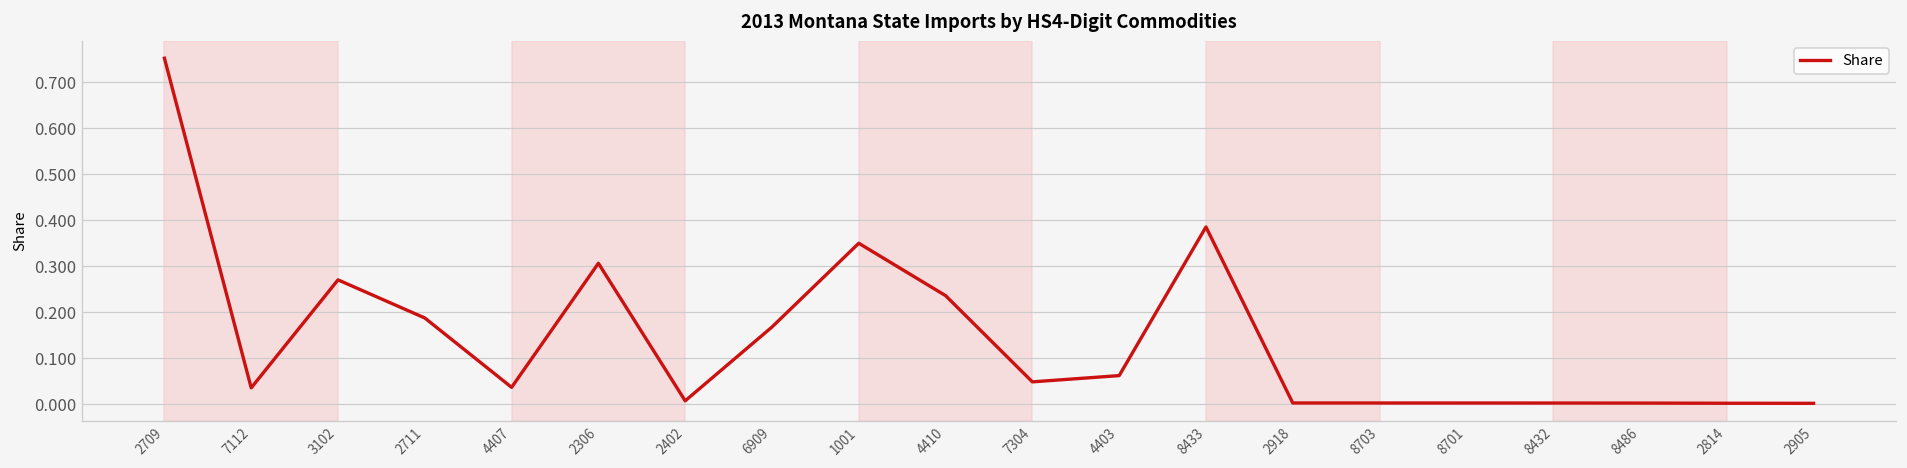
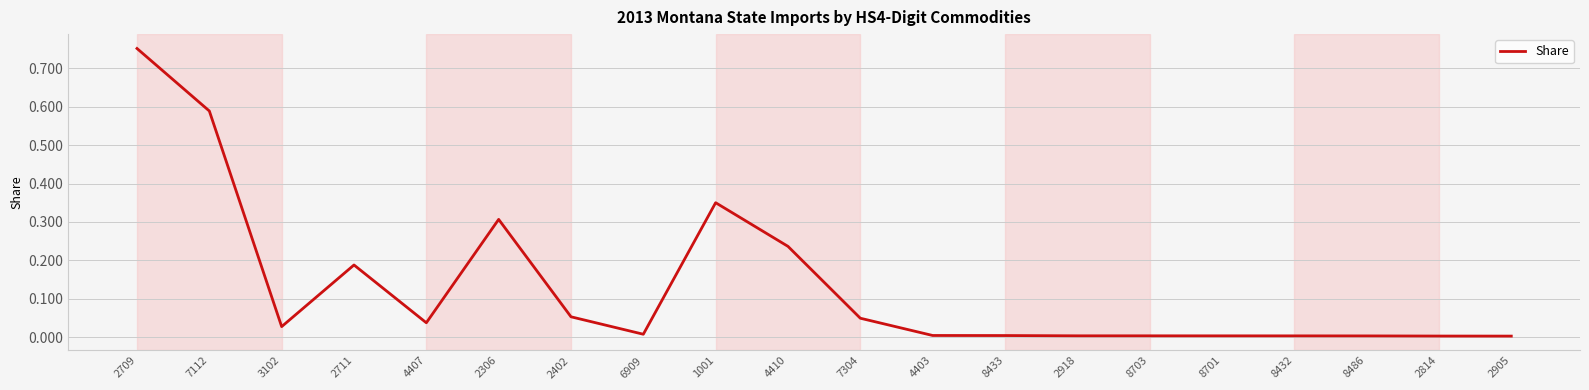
  {
    "2709": 0.75,
-   "7112": 0.04,
-   "3102": 0.27,
+   "7112": 0.59,
+   "3102": 0.03,
    "2711": 0.19,
    "4407": 0.04,
    "2306": 0.31,
-   "2402": 0.01,
-   "6909": 0.17,
+   "2402": 0.05,
+   "6909": 0.01,
    "1001": 0.35,
    "4410": 0.24,
    "7304": 0.05,
-   "4403": 0.06,
-   "8433": 0.39,
+   "4403": 0.00,
+   "8433": 0.00,
    "2918": 0.00,
    "8703": 0.00,
    "8701": 0.00,
    "8432": 0.00,
    "8486": 0.00,
    "2814": 0.00,
    "2905": 0.00
  }
